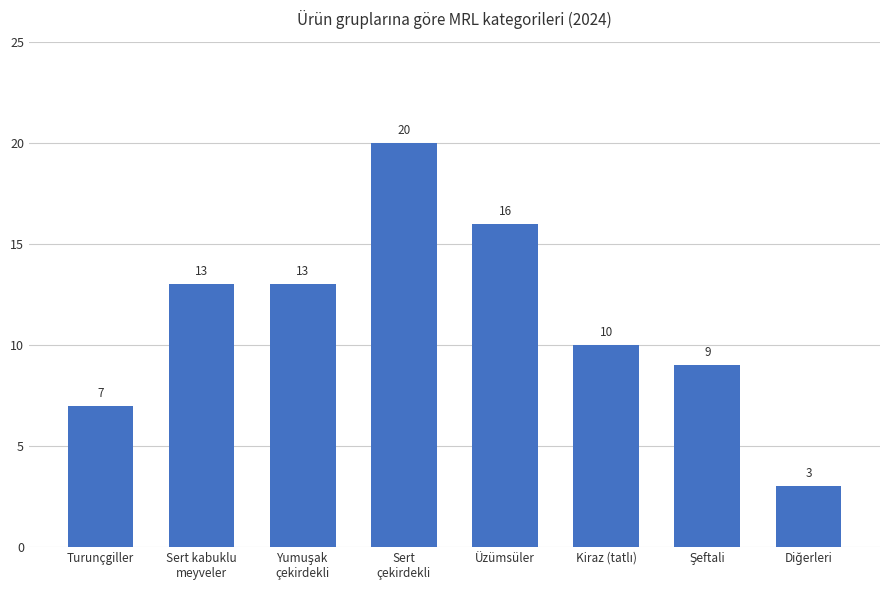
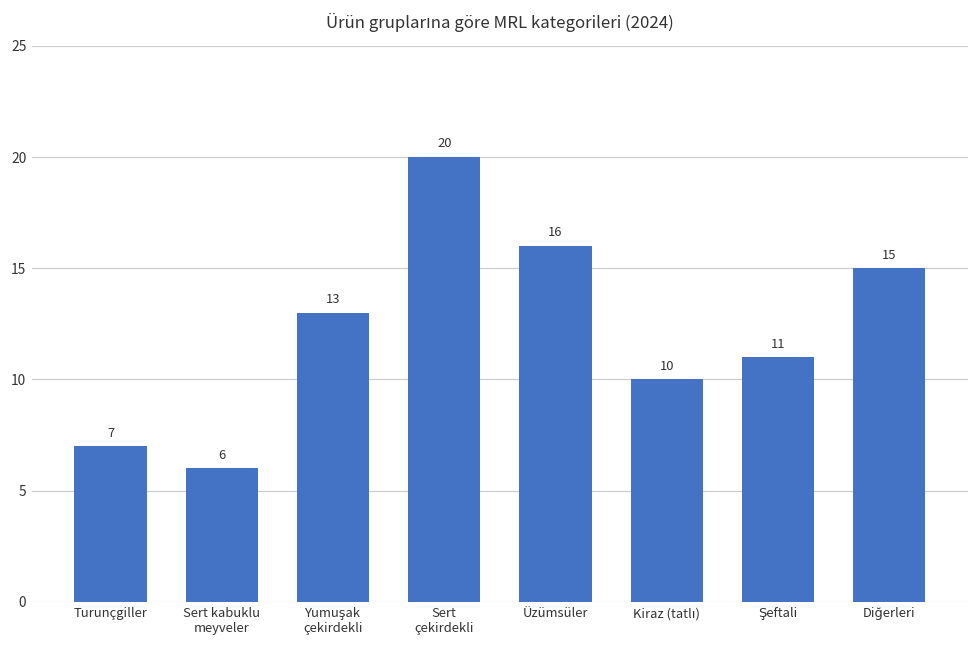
  {
    "Turunçgiller": 7,
-   "Sert kabuklu meyveler": 13,
+   "Sert kabuklu meyveler": 6,
    "Yumuşak çekirdekli": 13,
    "Sert çekirdekli": 20,
    "Üzümsüler": 16,
    "Kiraz (tatlı)": 10,
-   "Şeftali": 9,
-   "Diğerleri": 3
+   "Şeftali": 11,
+   "Diğerleri": 15
  }
